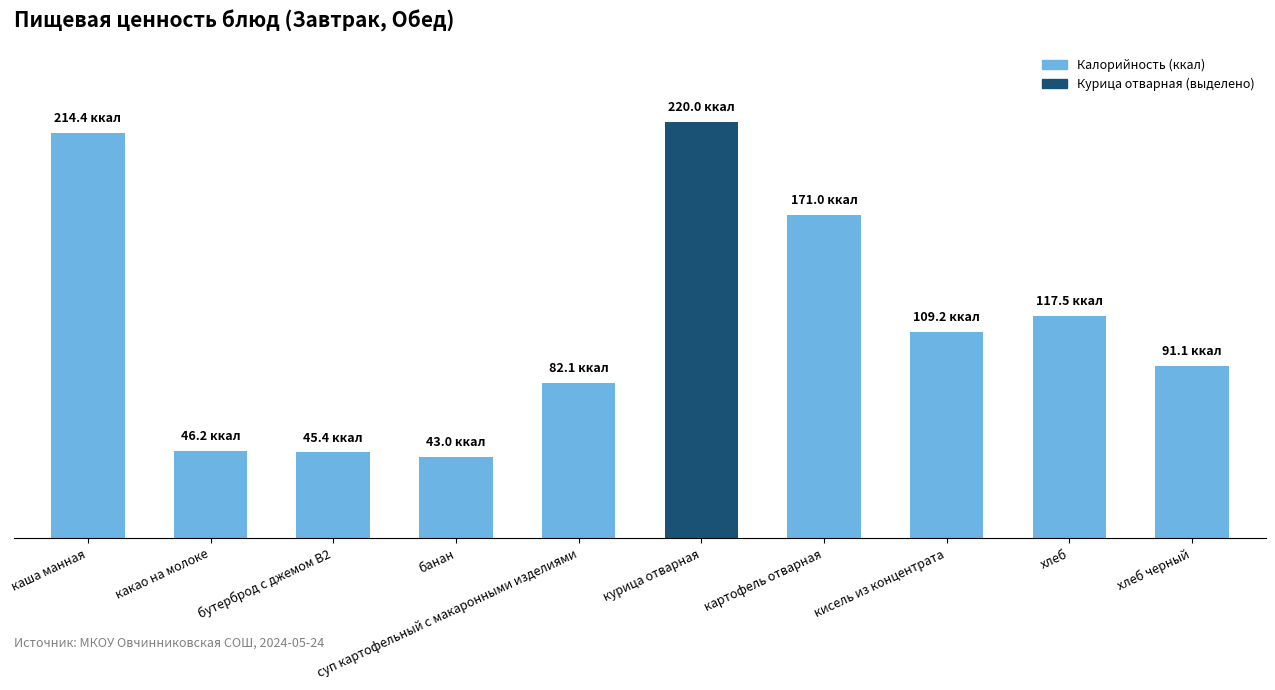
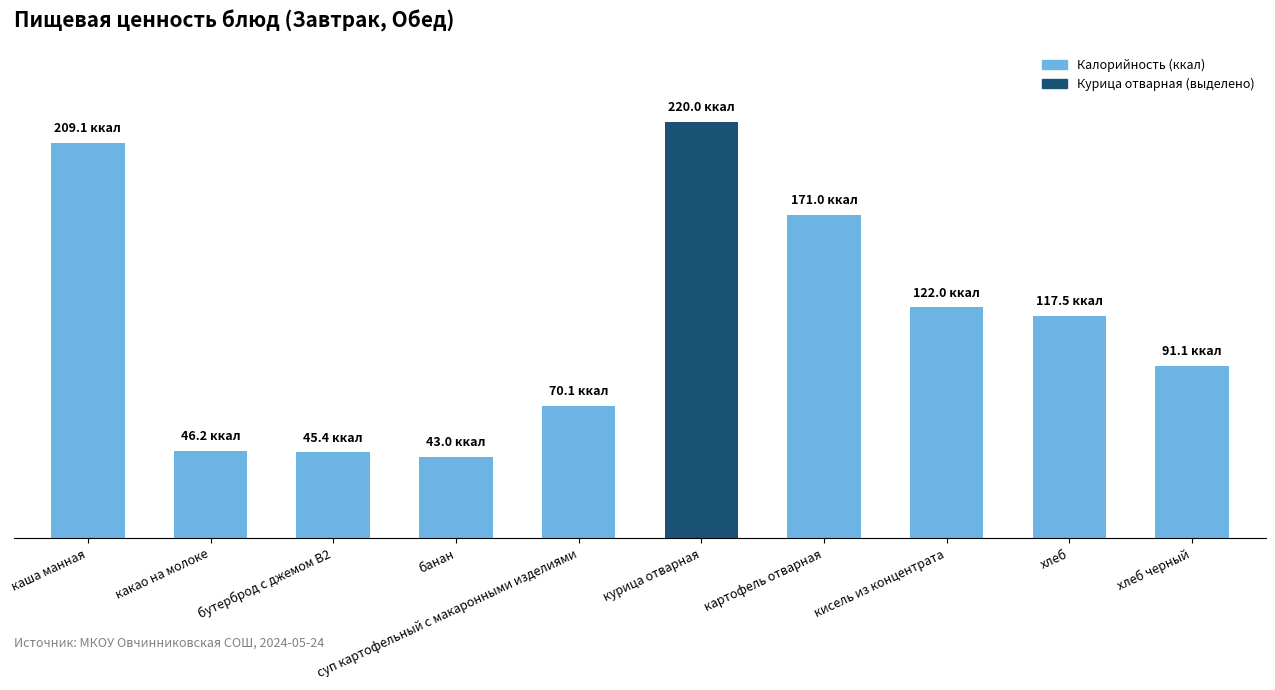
  {
-   "каша манная": 214.4,
+   "каша манная": 209.1,
    "какао на молоке": 46.2,
    "бутерброд с джемом В2": 45.4,
    "банан": 43.0,
-   "суп картофельный с макаронными изделиями": 82.1,
+   "суп картофельный с макаронными изделиями": 70.1,
    "курица отварная": 220.0,
    "картофель отварная": 171.0,
-   "кисель из концентрата": 109.2,
+   "кисель из концентрата": 122.0,
    "хлеб": 117.5,
    "хлеб черный": 91.1
  }
